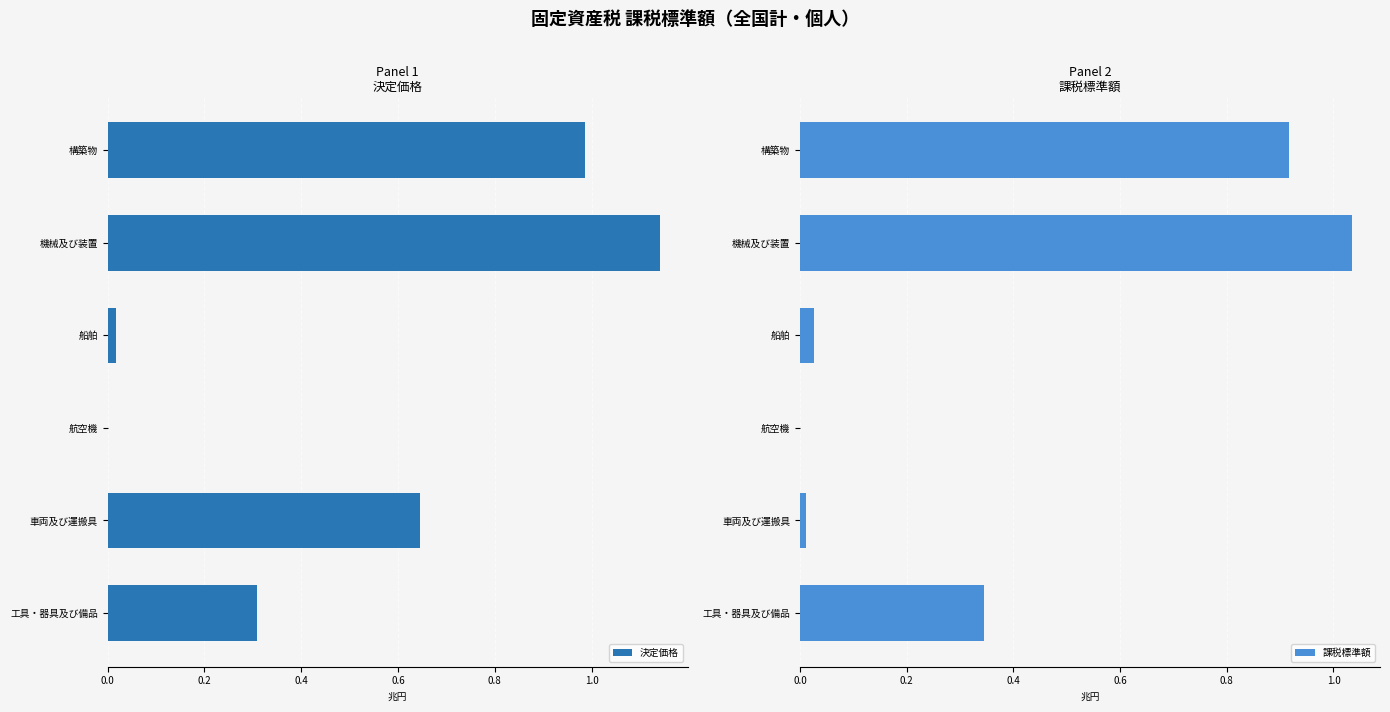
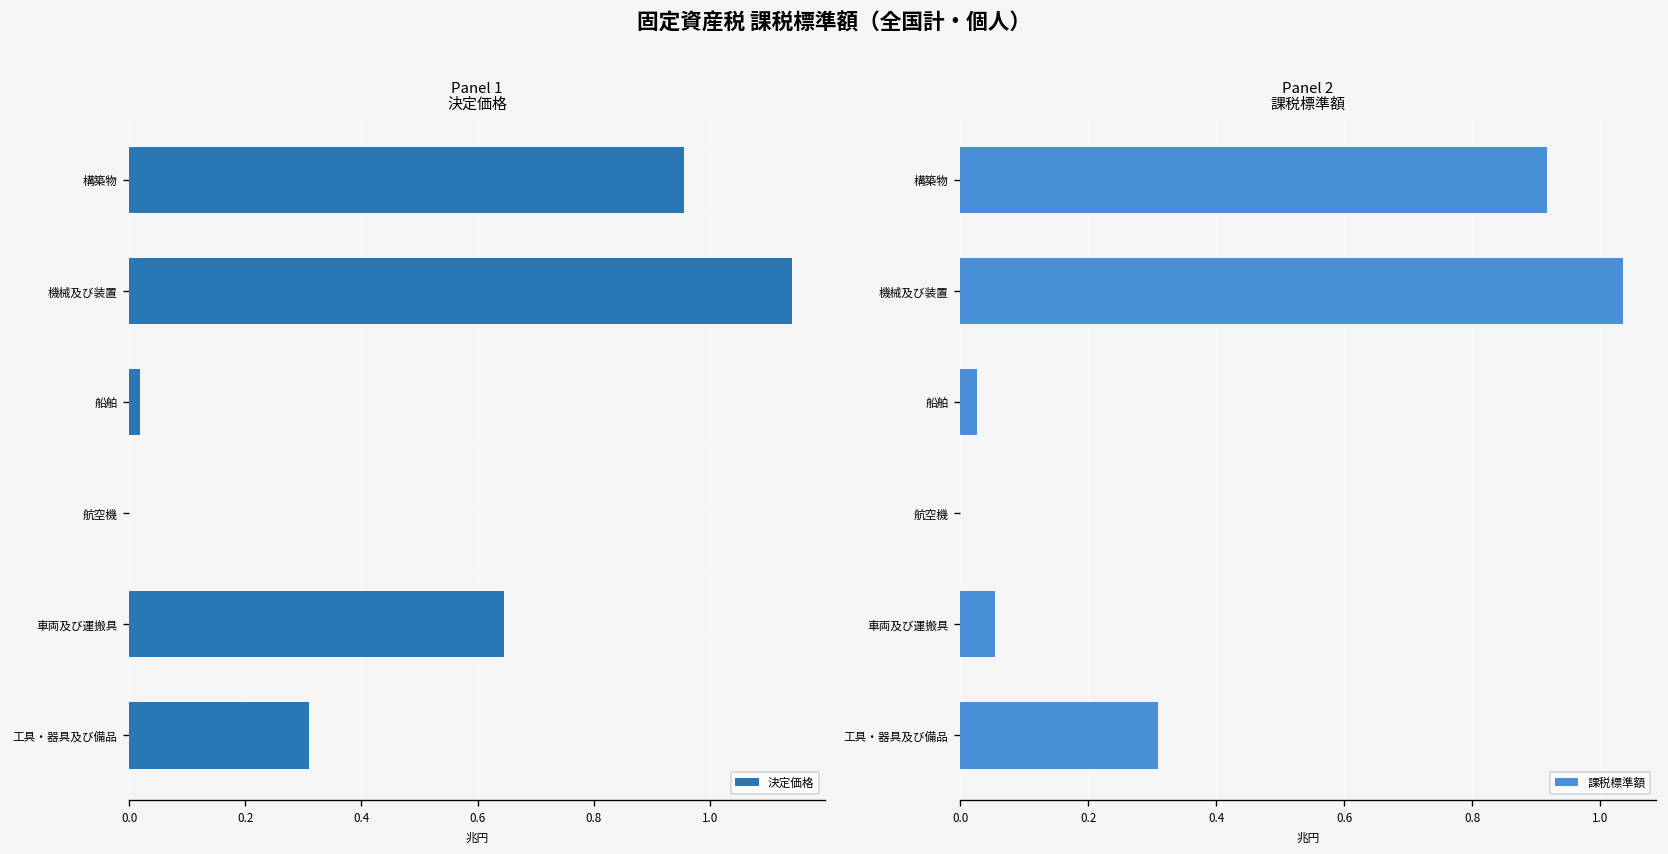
  {
    "Panel 1 決定価格": {
-     "構築物": 0.99,
+     "構築物": 0.95,
      "機械及び装置": 1.14,
      "船舶": 0.02,
      "車両及び運搬具": 0.65,
      "工具・器具及び備品": 0.31
    },
    "Panel 2 課税標準額": {
      "構築物": 0.92,
      "機械及び装置": 1.04,
      "船舶": 0.03,
-     "車両及び運搬具": 0.01,
-     "工具・器具及び備品": 0.35
+     "車両及び運搬具": 0.05,
+     "工具・器具及び備品": 0.31
    }
  }
